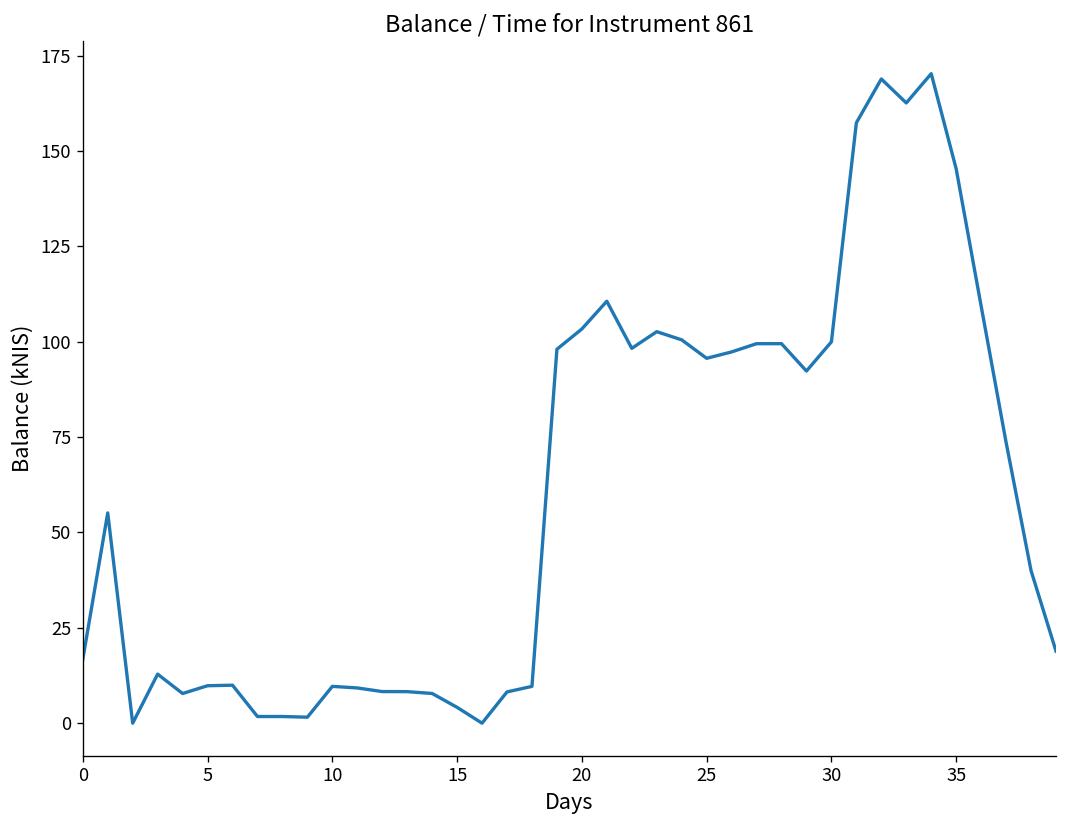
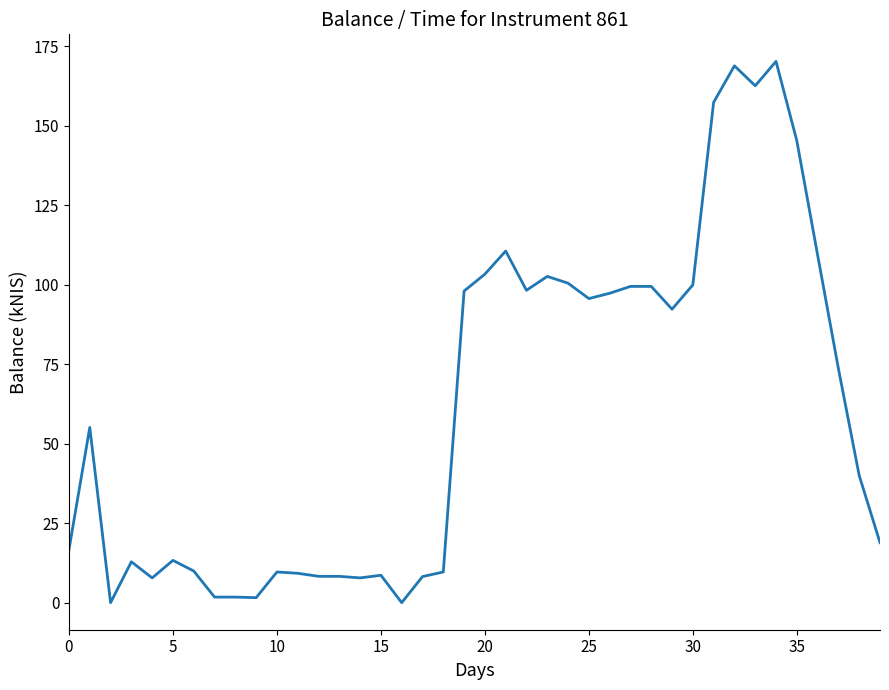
  {
    "0": 17,
-   "5": 10,
+   "5": 13,
    "10": 10,
-   "15": 4,
+   "15": 9,
    "20": 103,
    "25": 96,
    "30": 100,
    "35": 145
  }
